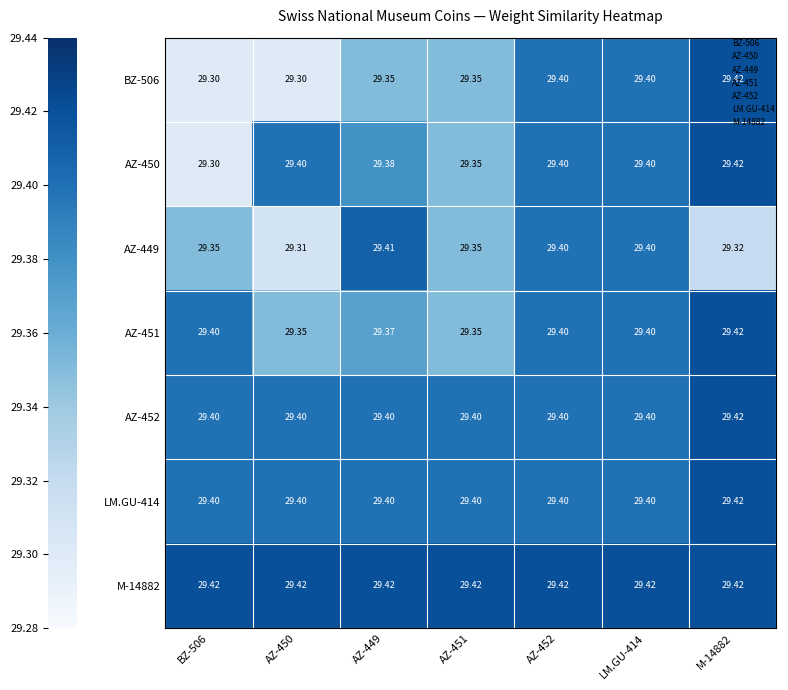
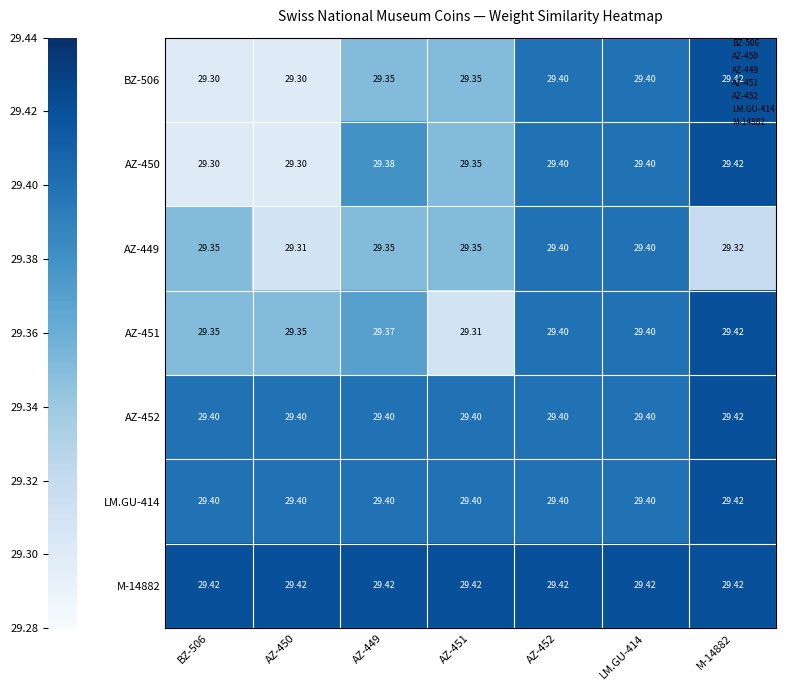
  {
    "BZ-506": {
      "BZ-506": 29.30,
      "AZ-450": 29.30,
      "AZ-449": 29.35,
      "AZ-451": 29.35,
      "AZ-452": 29.40,
      "LM.GU-414": 29.40,
      "M-14882": 29.42
    },
    "AZ-450": {
      "BZ-506": 29.30,
-     "AZ-450": 29.40,
+     "AZ-450": 29.30,
      "AZ-449": 29.38,
      "AZ-451": 29.35,
      "AZ-452": 29.40,
      "LM.GU-414": 29.40,
      "M-14882": 29.42
    },
    "AZ-449": {
      "BZ-506": 29.35,
      "AZ-450": 29.31,
-     "AZ-449": 29.41,
+     "AZ-449": 29.35,
      "AZ-451": 29.35,
      "AZ-452": 29.40,
      "LM.GU-414": 29.40,
      "M-14882": 29.32
    },
    "AZ-451": {
-     "BZ-506": 29.40,
+     "BZ-506": 29.35,
      "AZ-450": 29.35,
      "AZ-449": 29.37,
-     "AZ-451": 29.35,
+     "AZ-451": 29.31,
      "AZ-452": 29.40,
      "LM.GU-414": 29.40,
      "M-14882": 29.42
    },
    "AZ-452": {
      "BZ-506": 29.40,
      "AZ-450": 29.40,
      "AZ-449": 29.40,
      "AZ-451": 29.40,
      "AZ-452": 29.40,
      "LM.GU-414": 29.40,
      "M-14882": 29.42
    },
    "LM.GU-414": {
      "BZ-506": 29.40,
      "AZ-450": 29.40,
      "AZ-449": 29.40,
      "AZ-451": 29.40,
      "AZ-452": 29.40,
      "LM.GU-414": 29.40,
      "M-14882": 29.42
    },
    "M-14882": {
      "BZ-506": 29.42,
      "AZ-450": 29.42,
      "AZ-449": 29.42,
      "AZ-451": 29.42,
      "AZ-452": 29.42,
      "LM.GU-414": 29.42,
      "M-14882": 29.42
    }
  }
